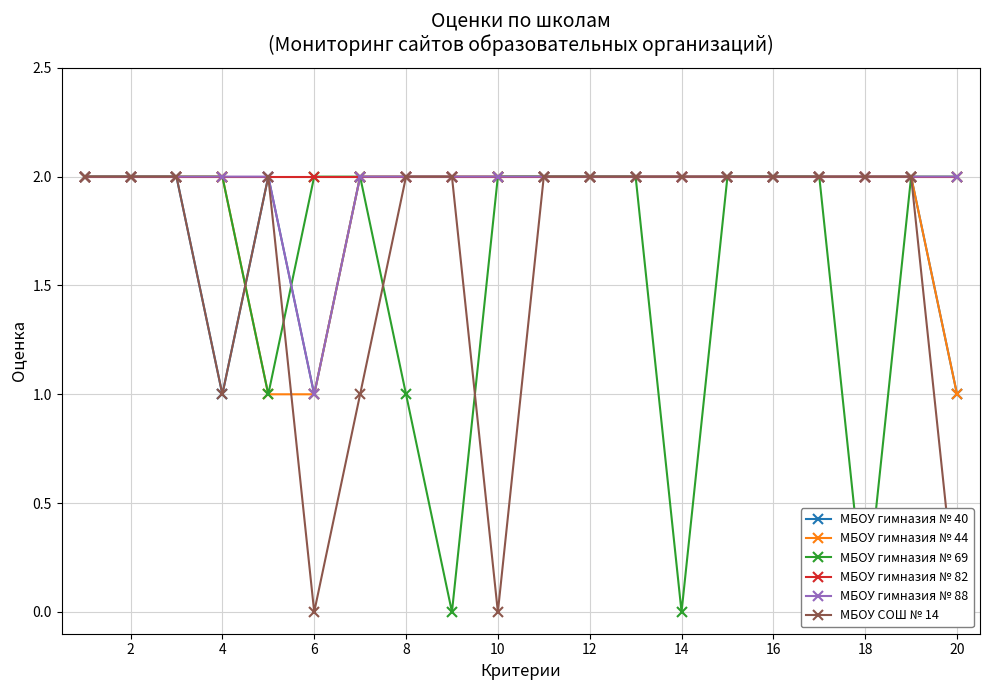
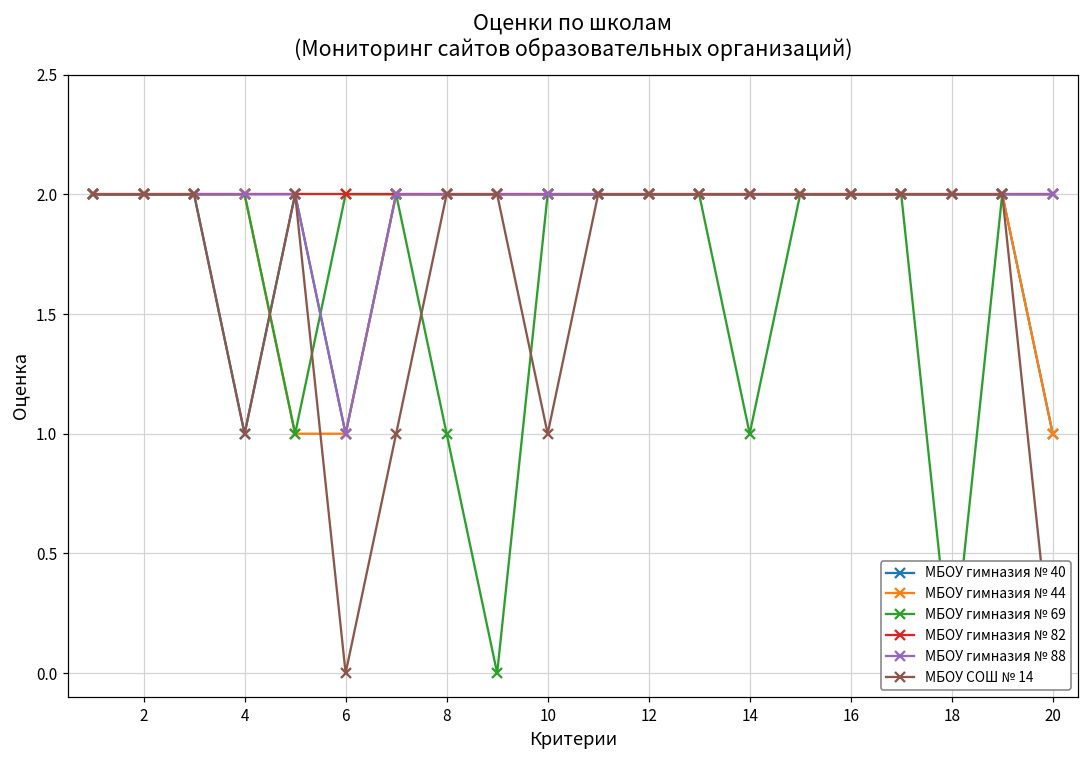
  {
    "МБОУ гимназия № 69": {
      "8": 1,
-     "14": 0
+     "14": 1
    },
    "МБОУ СОШ № 14": {
      "6": 0,
-     "10": 0
+     "10": 1
    }
  }
